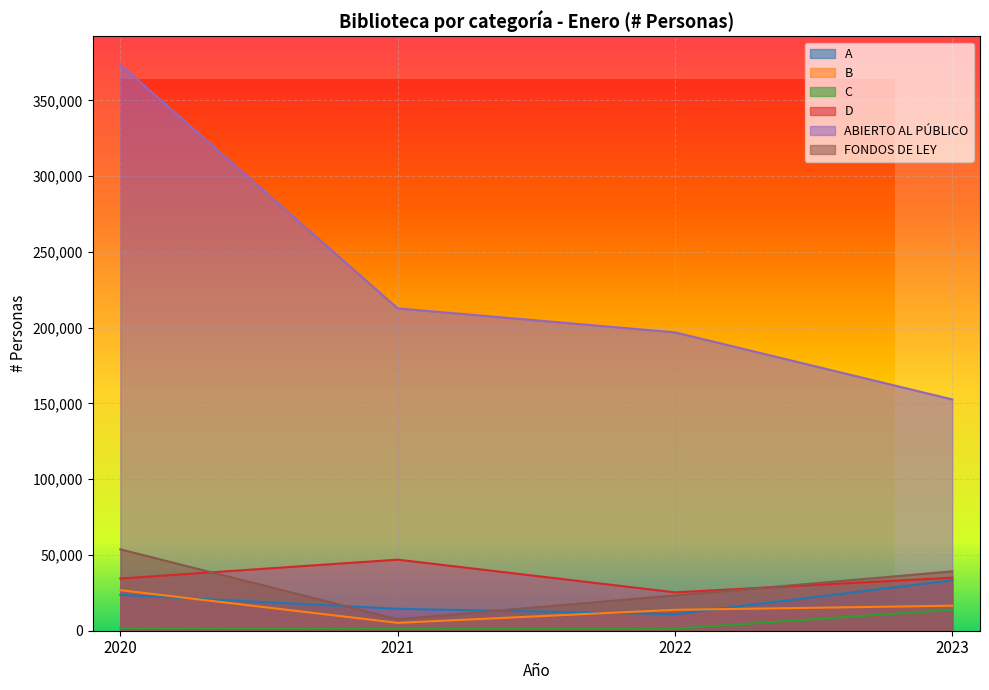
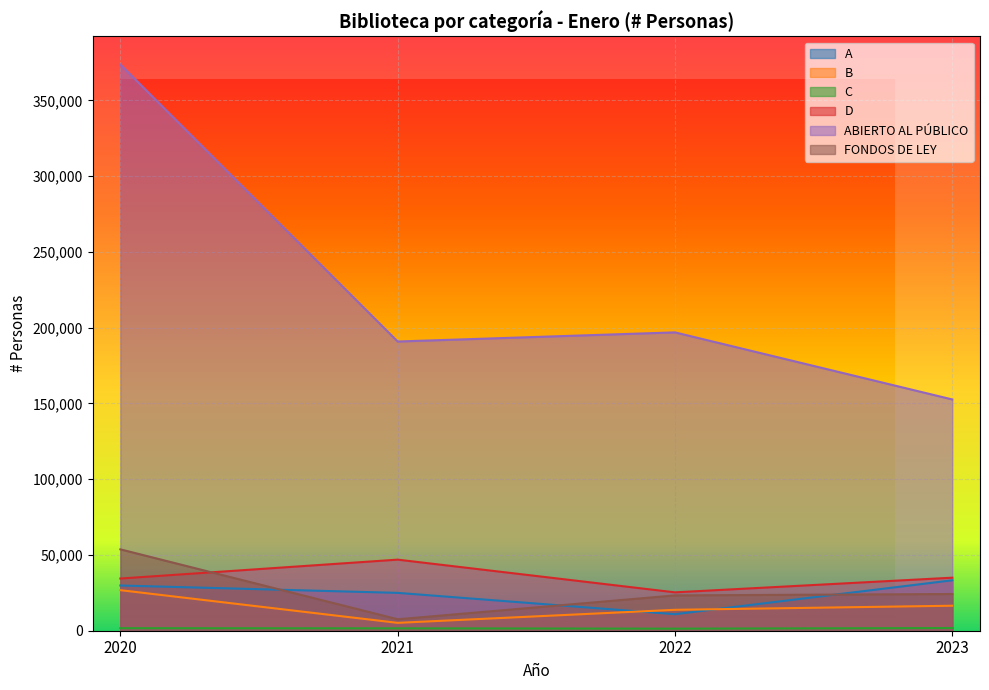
  {
    "Biblioteca por categoría - Enero (# Personas)": {
      "A": {
-       "2020": "24,000",
-       "2021": "14,000",
+       "2020": "30,000",
+       "2021": "25,000",
        "2022": "11,000",
        "2023": "33,000"
      },
      "B": {
        "2020": "27,000",
        "2021": "5,000",
        "2022": "14,000",
        "2023": "16,000"
      },
      "C": {
        "2020": "2,000",
        "2021": "2,000",
        "2022": "1,000",
-       "2023": "14,000"
+       "2023": "2,000"
      },
      "D": {
        "2020": "34,000",
        "2021": "47,000",
        "2022": "25,000",
        "2023": "35,000"
      },
      "ABIERTO AL PÚBLICO": {
        "2020": "374,000",
-       "2021": "213,000",
+       "2021": "191,000",
        "2022": "197,000",
        "2023": "153,000"
      },
      "FONDOS DE LEY": {
        "2020": "54,000",
        "2021": "8,000",
        "2022": "23,000",
-       "2023": "39,000"
+       "2023": "24,000"
      }
    }
  }
